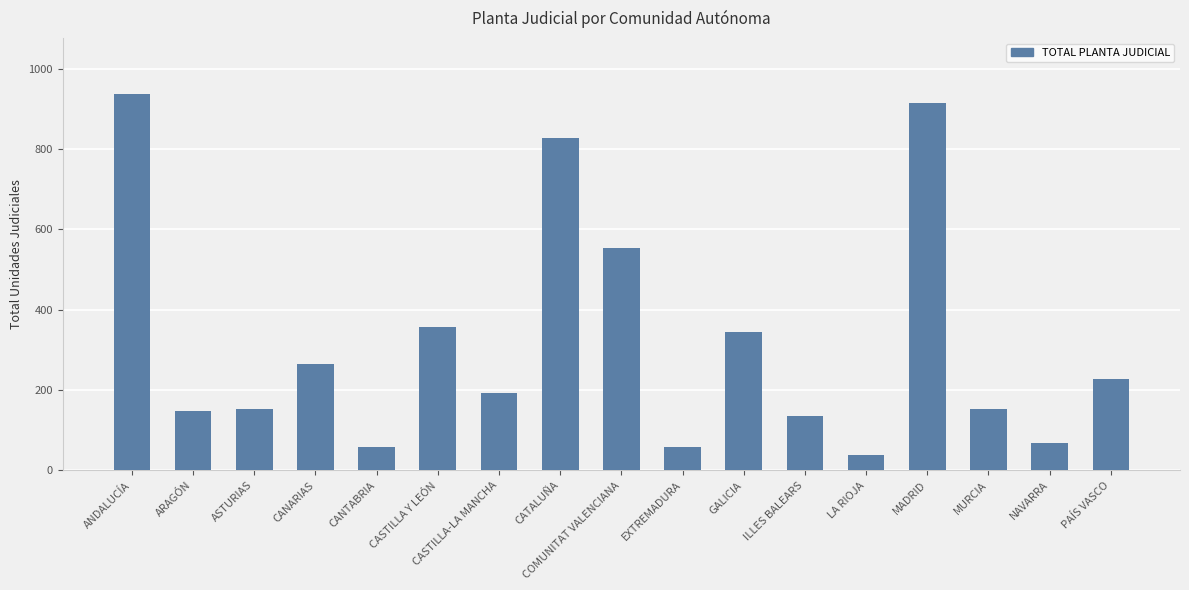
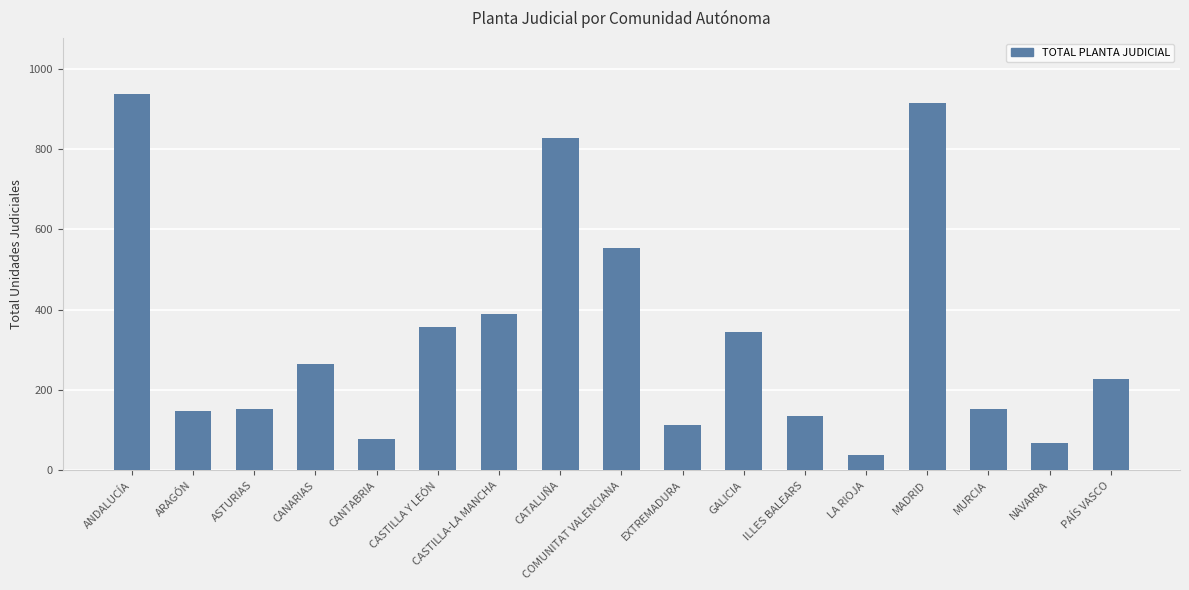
  {
    "ANDALUCÍA": 940,
    "ARAGÓN": 150,
    "ASTURIAS": 150,
    "CANARIAS": 260,
-   "CANTABRIA": 60,
+   "CANTABRIA": 80,
    "CASTILLA Y LEÓN": 360,
-   "CASTILLA-LA MANCHA": 190,
+   "CASTILLA-LA MANCHA": 390,
    "CATALUÑA": 830,
    "COMUNITAT VALENCIANA": 550,
-   "EXTREMADURA": 60,
+   "EXTREMADURA": 110,
    "GALICIA": 350,
    "ILLES BALEARS": 140,
    "LA RIOJA": 40,
    "MADRID": 910,
    "MURCIA": 150,
    "NAVARRA": 70,
    "PAÍS VASCO": 230
  }
